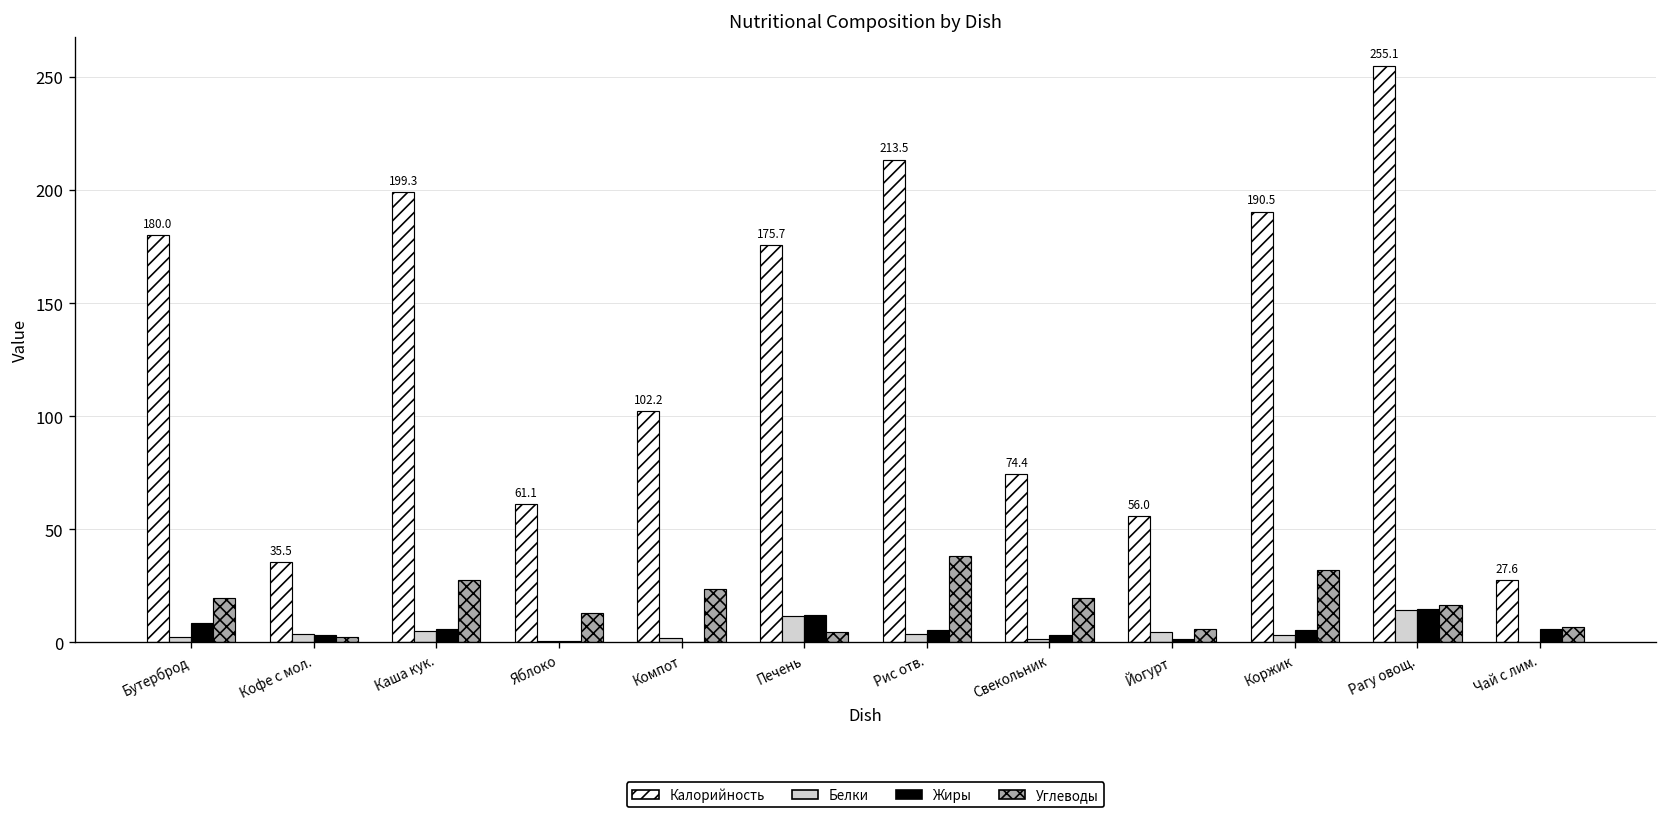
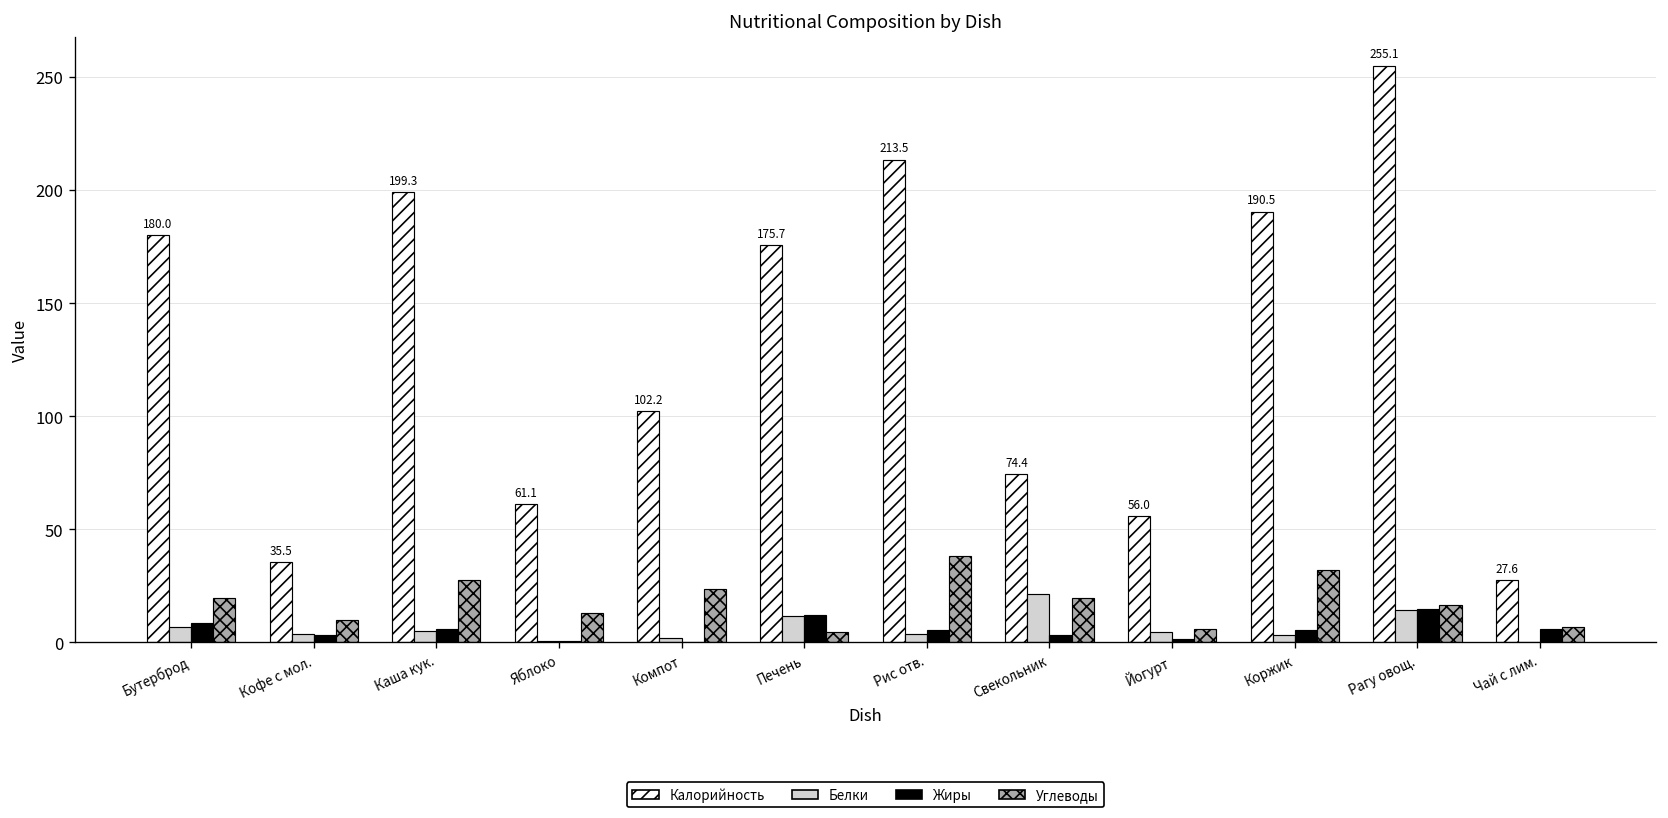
  {
    "Калорийность": {
      "Бутерброд": 180.0,
      "Кофе с мол.": 35.5,
      "Каша кук.": 199.3,
      "Яблоко": 61.1,
      "Компот": 102.2,
      "Печень": 175.7,
      "Рис отв.": 213.5,
      "Свекольник": 74.4,
      "Йогурт": 56.0,
      "Коржик": 190.5,
      "Рагу овощ.": 255.1,
      "Чай с лим.": 27.6
    },
    "Белки": {
-     "Бутерброд": 2,
+     "Бутерброд": 7,
      "Кофе с мол.": 3,
      "Каша кук.": 5,
      "Компот": 2,
      "Печень": 12,
      "Рис отв.": 4,
-     "Свекольник": 2,
+     "Свекольник": 21,
      "Йогурт": 5,
      "Коржик": 3,
      "Рагу овощ.": 14
    },
    "Жиры": {
      "Бутерброд": 8,
      "Кофе с мол.": 3,
      "Каша кук.": 6,
      "Печень": 12,
      "Рис отв.": 5,
      "Свекольник": 3,
      "Йогурт": 2,
      "Коржик": 6,
      "Рагу овощ.": 15,
      "Чай с лим.": 6
    },
    "Углеводы": {
      "Бутерброд": 19,
-     "Кофе с мол.": 3,
+     "Кофе с мол.": 10,
      "Каша кук.": 27,
      "Яблоко": 13,
      "Компот": 24,
      "Печень": 5,
      "Рис отв.": 38,
      "Свекольник": 19,
      "Йогурт": 6,
      "Коржик": 32,
      "Рагу овощ.": 16,
      "Чай с лим.": 7
    }
  }
